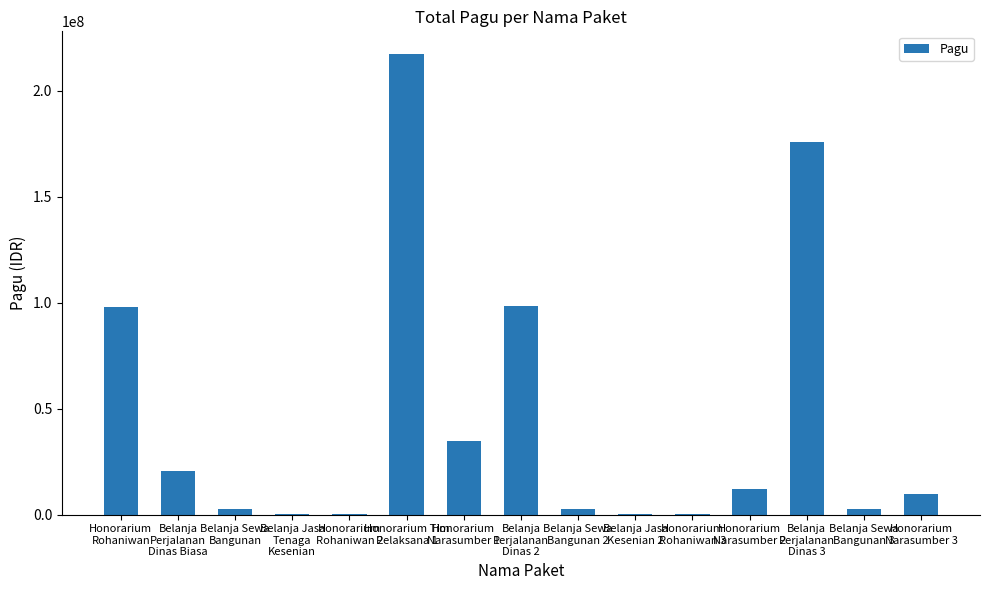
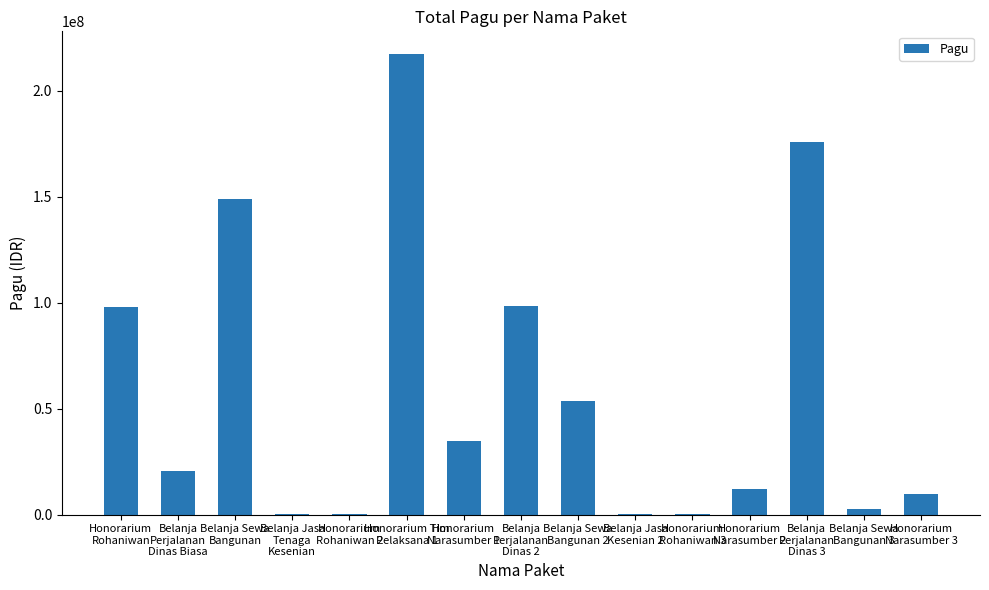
  {
    "Honorarium Rohaniwan": 98000000,
    "Belanja Perjalanan Dinas Biasa": 21000000,
-   "Belanja Sewa Bangunan": 3000000,
+   "Belanja Sewa Bangunan": 149000000,
    "Belanja Perjalanan Dinas 2": 98000000,
-   "Belanja Sewa Bangunan 2": 3000000,
+   "Belanja Sewa Bangunan 2": 53000000,
    "Belanja Perjalanan Dinas 3": 176000000
  }
